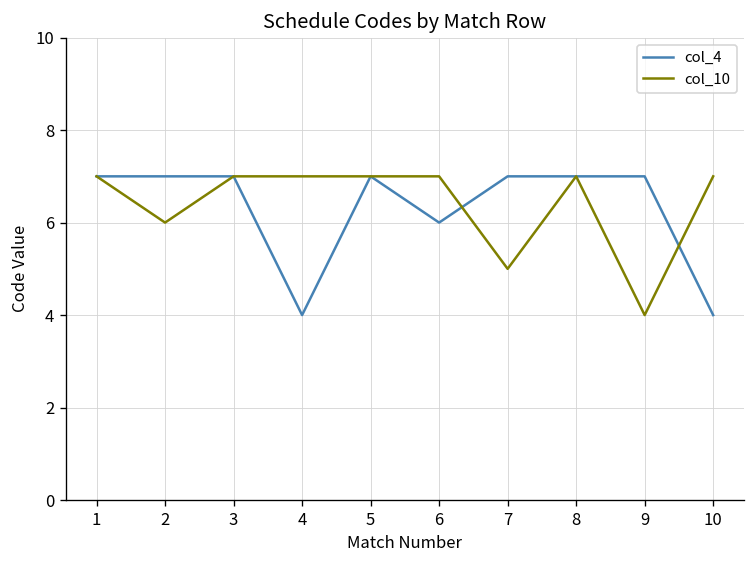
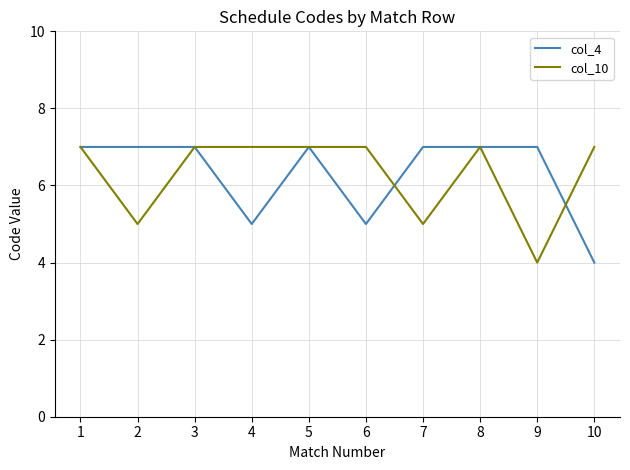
  {
    "col_4": {
      "2": 7,
-     "4": 4,
-     "6": 6,
+     "4": 5,
+     "6": 5,
      "7": 7,
      "9": 7,
      "10": 4
    },
    "col_10": {
-     "2": 6,
+     "2": 5,
      "4": 7,
      "6": 7,
      "7": 5,
      "9": 4,
      "10": 7
    }
  }
